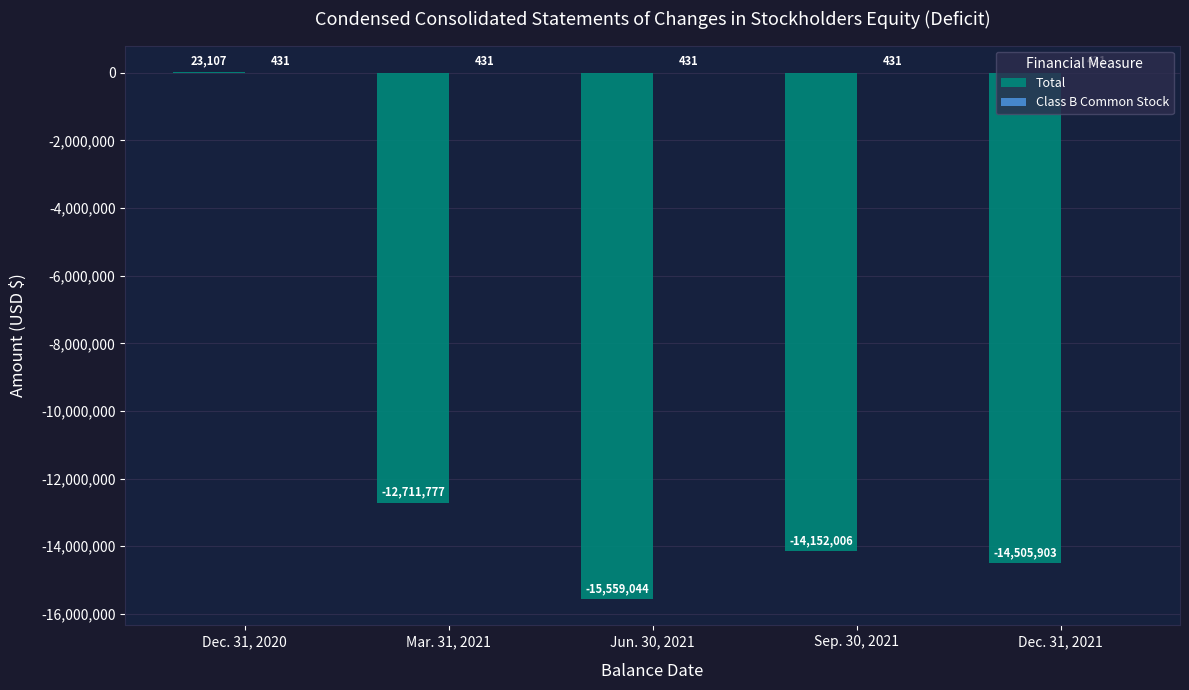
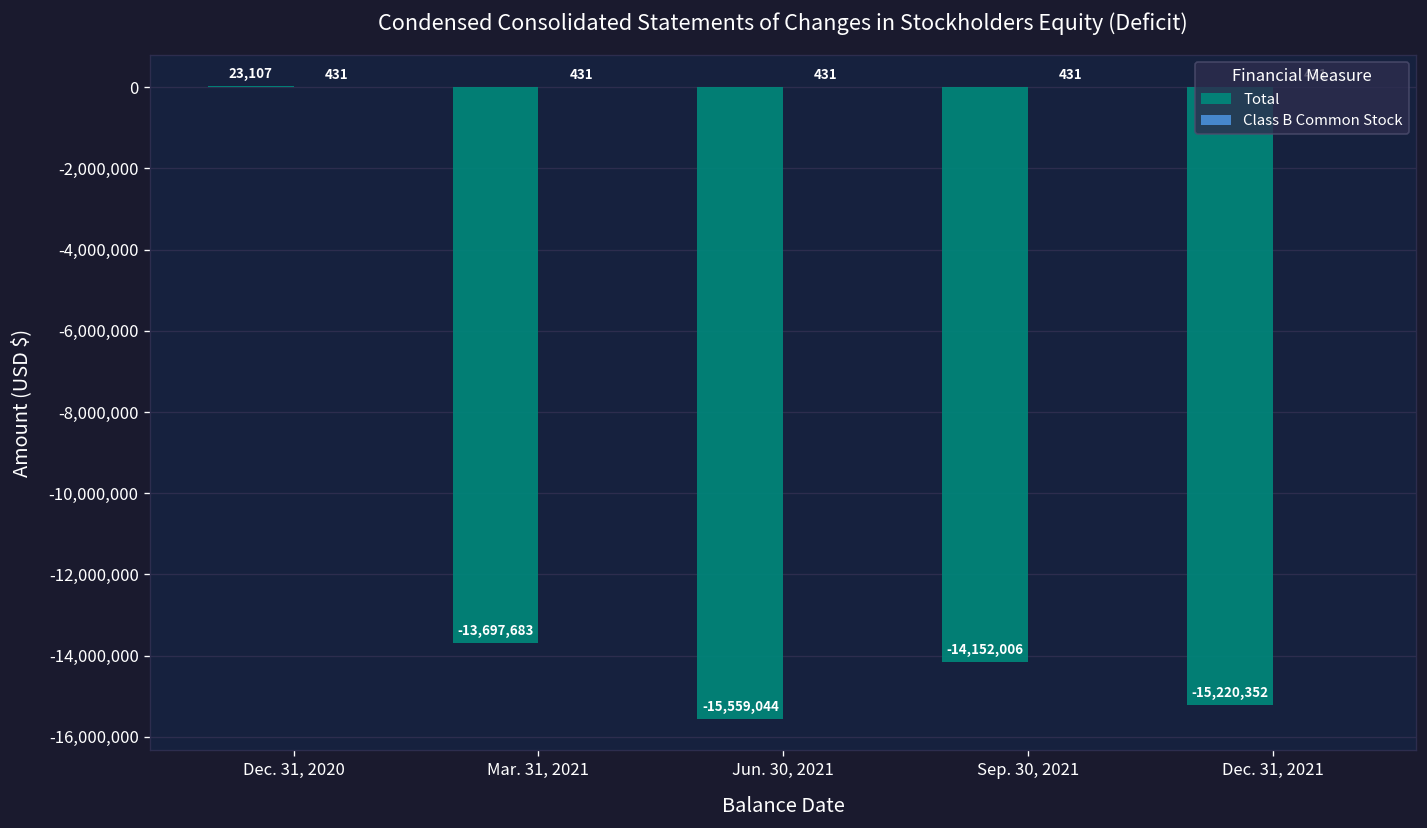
  {
    "Total": {
      "Dec. 31, 2020": "23,107",
-     "Mar. 31, 2021": "-12,711,777",
+     "Mar. 31, 2021": "-13,697,683",
      "Jun. 30, 2021": "-15,559,044",
      "Sep. 30, 2021": "-14,152,006",
-     "Dec. 31, 2021": "-14,505,903"
+     "Dec. 31, 2021": "-15,220,352"
    },
    "Class B Common Stock": {
      "Dec. 31, 2020": "431",
      "Mar. 31, 2021": "431",
      "Jun. 30, 2021": "431",
      "Sep. 30, 2021": "431"
    }
  }
